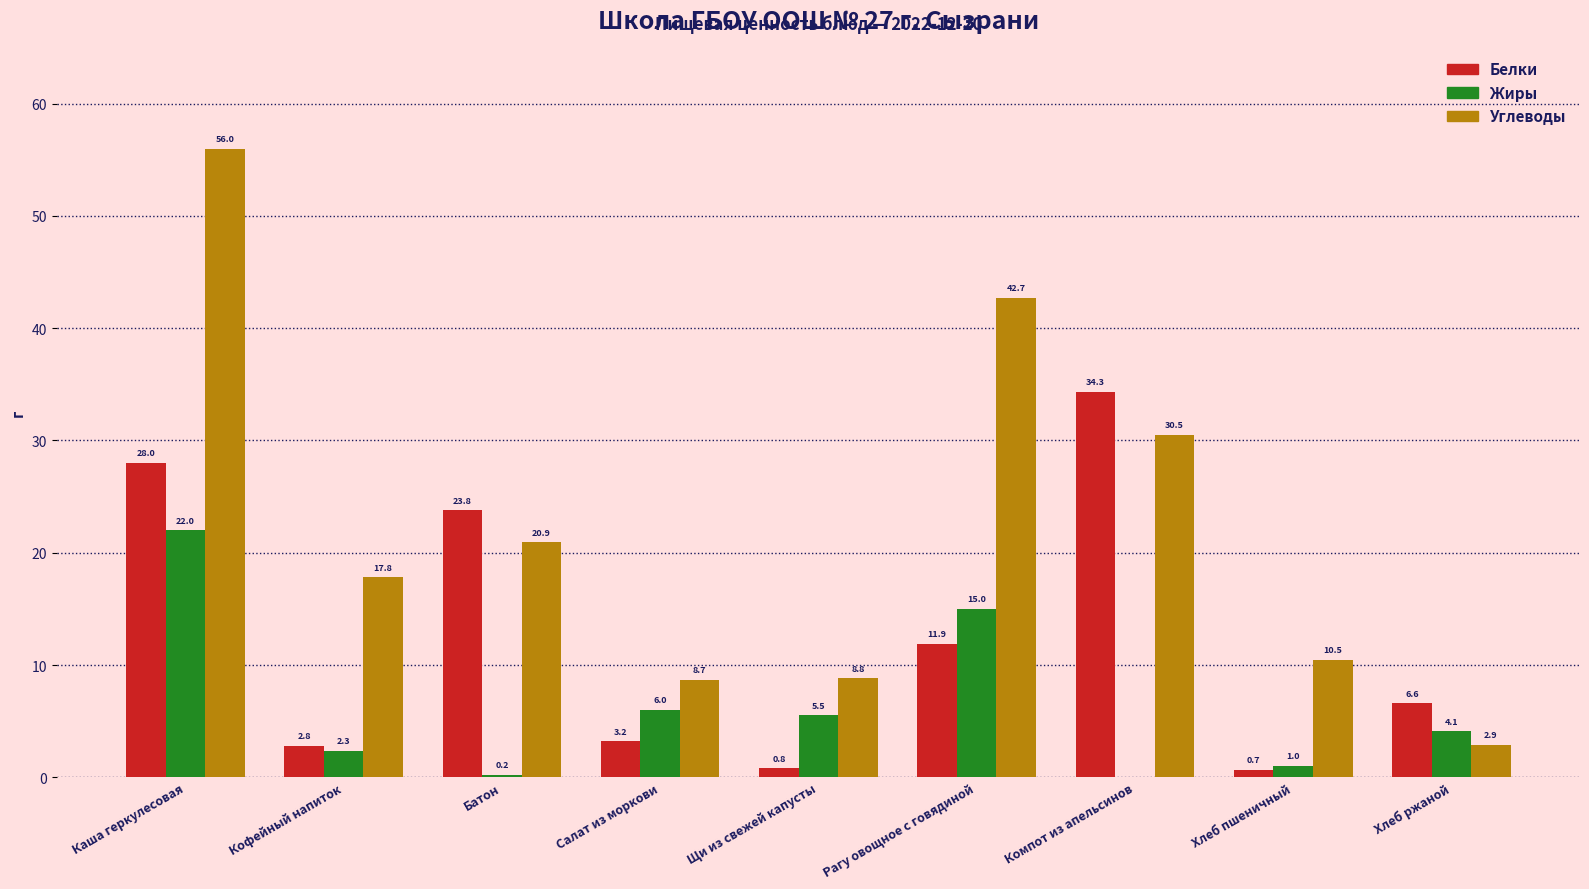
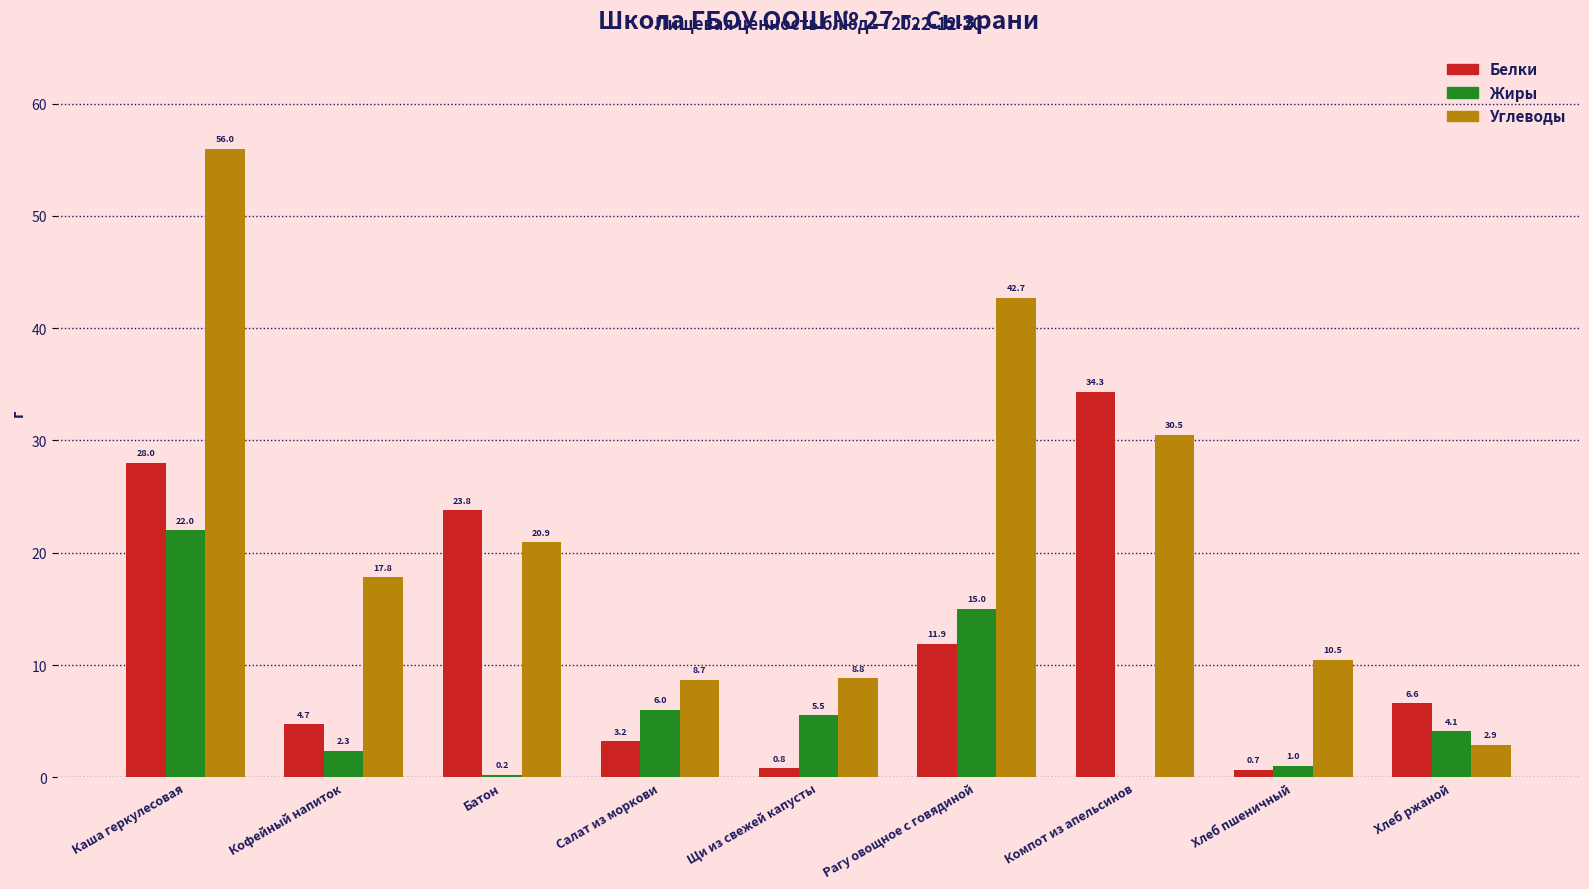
  {
    "Белки": {
      "Каша геркулесовая": 28.0,
-     "Кофейный напиток": 2.8,
+     "Кофейный напиток": 4.7,
      "Батон": 23.8,
      "Салат из моркови": 3.2,
      "Щи из свежей капусты": 0.8,
      "Рагу овощное с говядиной": 11.9,
      "Компот из апельсинов": 34.3,
      "Хлеб пшеничный": 0.7,
      "Хлеб ржаной": 6.6
    },
    "Жиры": {
      "Каша геркулесовая": 22.0,
      "Кофейный напиток": 2.3,
      "Батон": 0.2,
      "Салат из моркови": 6.0,
      "Щи из свежей капусты": 5.5,
      "Рагу овощное с говядиной": 15.0,
      "Хлеб пшеничный": 1.0,
      "Хлеб ржаной": 4.1
    },
    "Углеводы": {
      "Каша геркулесовая": 56.0,
      "Кофейный напиток": 17.8,
      "Батон": 20.9,
      "Салат из моркови": 8.7,
      "Щи из свежей капусты": 8.8,
      "Рагу овощное с говядиной": 42.7,
      "Компот из апельсинов": 30.5,
      "Хлеб пшеничный": 10.5,
      "Хлеб ржаной": 2.9
    }
  }
